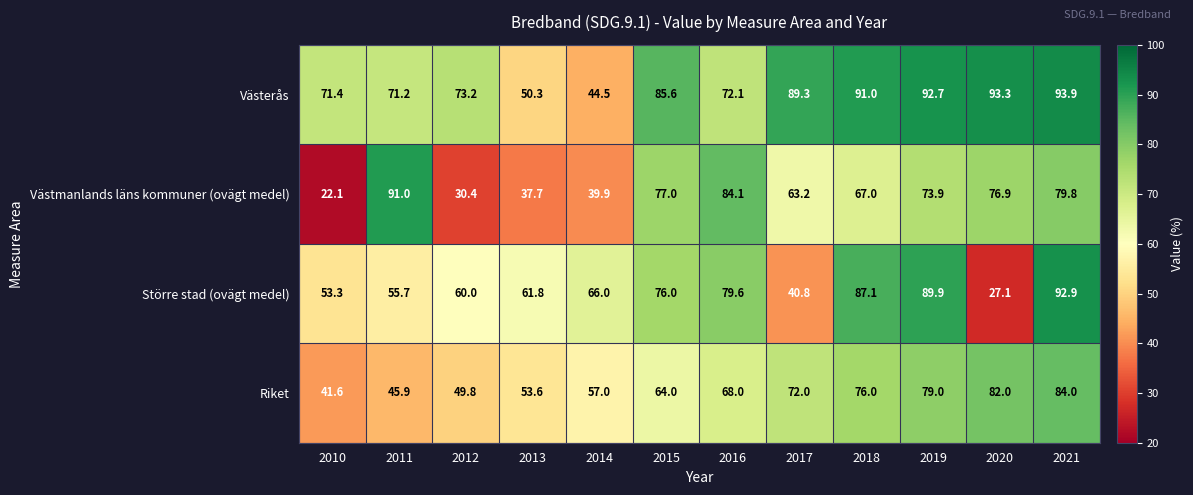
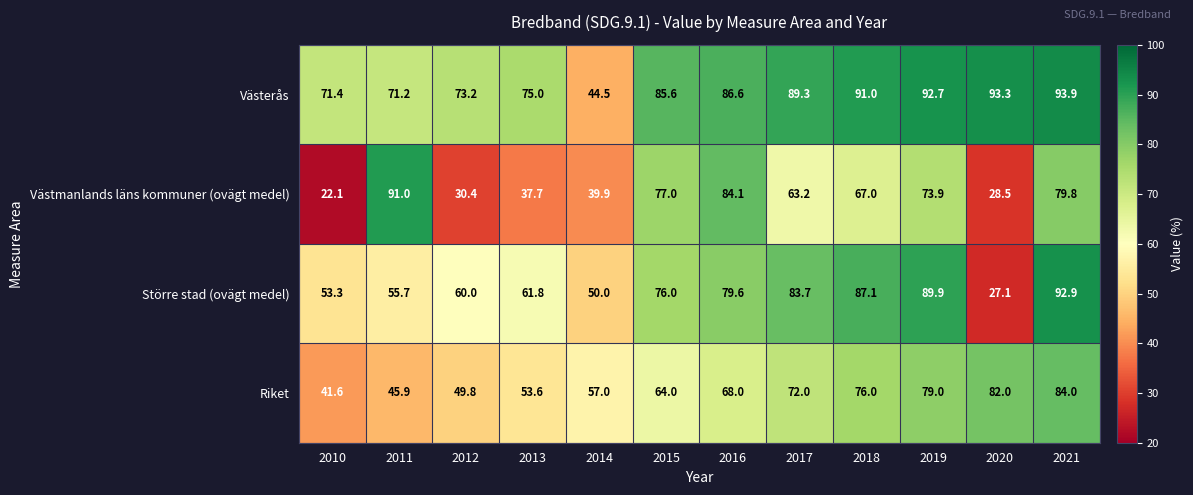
  {
    "Västerås": {
      "2010": 71.4,
      "2011": 71.2,
      "2012": 73.2,
-     "2013": 50.3,
+     "2013": 75.0,
      "2014": 44.5,
      "2015": 85.6,
-     "2016": 72.1,
+     "2016": 86.6,
      "2017": 89.3,
      "2018": 91.0,
      "2019": 92.7,
      "2020": 93.3,
      "2021": 93.9
    },
    "Västmanlands läns kommuner (ovägt medel)": {
      "2010": 22.1,
      "2011": 91.0,
      "2012": 30.4,
      "2013": 37.7,
      "2014": 39.9,
      "2015": 77.0,
      "2016": 84.1,
      "2017": 63.2,
      "2018": 67.0,
      "2019": 73.9,
-     "2020": 76.9,
+     "2020": 28.5,
      "2021": 79.8
    },
    "Större stad (ovägt medel)": {
      "2010": 53.3,
      "2011": 55.7,
      "2012": 60.0,
      "2013": 61.8,
-     "2014": 66.0,
+     "2014": 50.0,
      "2015": 76.0,
      "2016": 79.6,
-     "2017": 40.8,
+     "2017": 83.7,
      "2018": 87.1,
      "2019": 89.9,
      "2020": 27.1,
      "2021": 92.9
    },
    "Riket": {
      "2010": 41.6,
      "2011": 45.9,
      "2012": 49.8,
      "2013": 53.6,
      "2014": 57.0,
      "2015": 64.0,
      "2016": 68.0,
      "2017": 72.0,
      "2018": 76.0,
      "2019": 79.0,
      "2020": 82.0,
      "2021": 84.0
    }
  }
